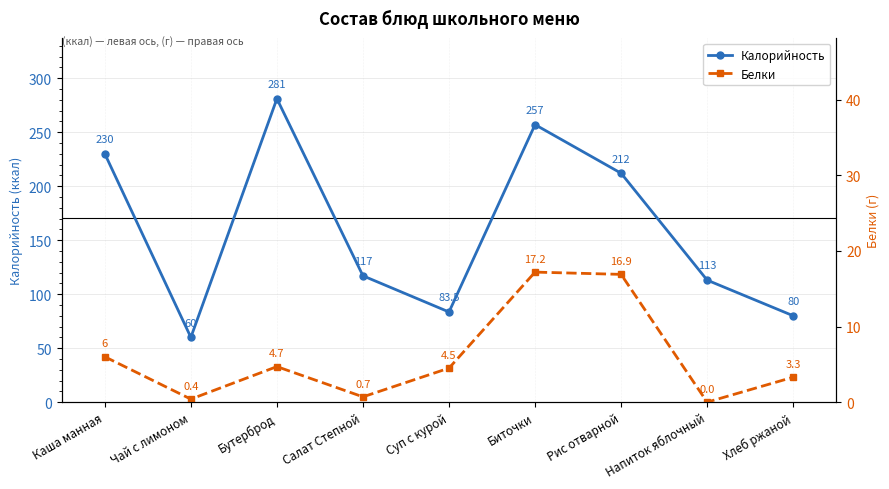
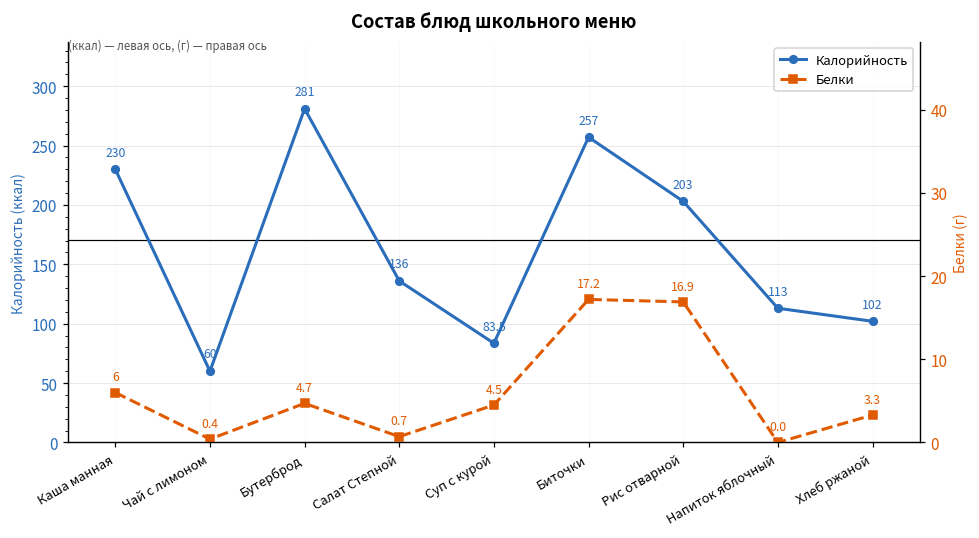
  {
    "Калорийность": {
      "Каша манная": 230,
      "Чай с лимоном": 60,
      "Бутерброд": 281,
-     "Салат Степной": 117,
+     "Салат Степной": 136,
      "Суп с курой": 83.5,
      "Биточки": 257,
-     "Рис отварной": 212,
+     "Рис отварной": 203,
      "Напиток яблочный": 113,
-     "Хлеб ржаной": 80
+     "Хлеб ржаной": 102
    },
    "Белки": {
      "Каша манная": 6,
      "Чай с лимоном": 0.4,
      "Бутерброд": 4.7,
      "Салат Степной": 0.7,
      "Суп с курой": 4.5,
      "Биточки": 17.2,
      "Рис отварной": 16.9,
      "Напиток яблочный": 0.0,
      "Хлеб ржаной": 3.3
    }
  }
